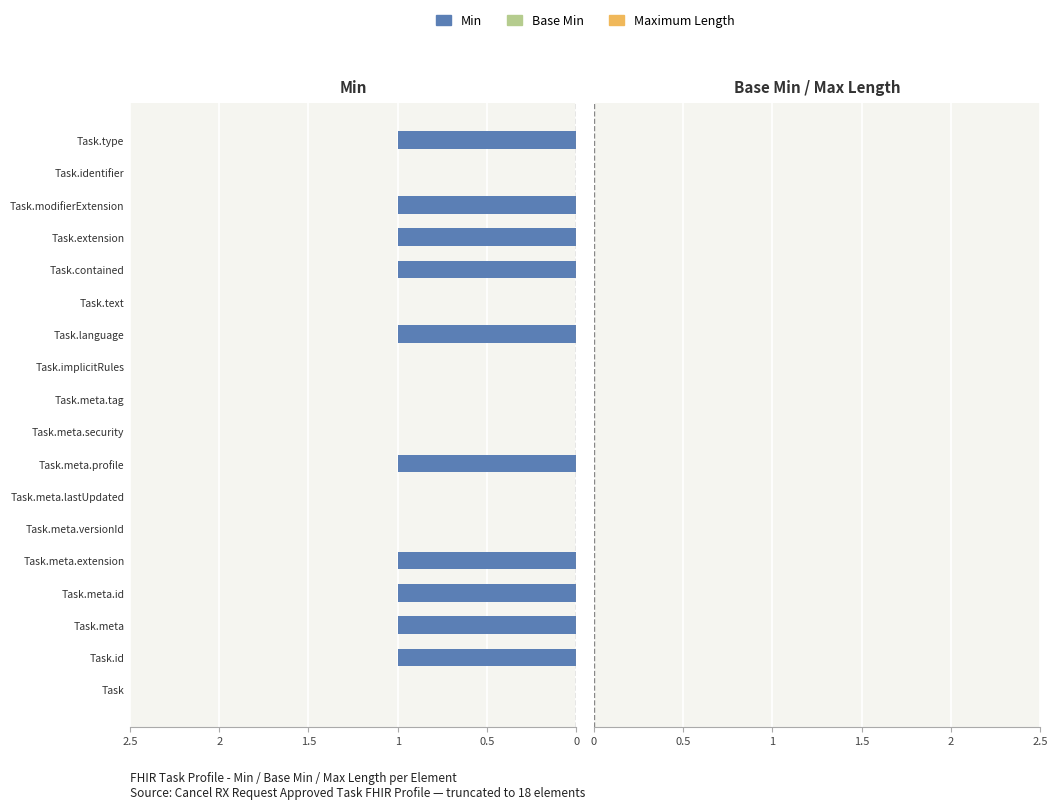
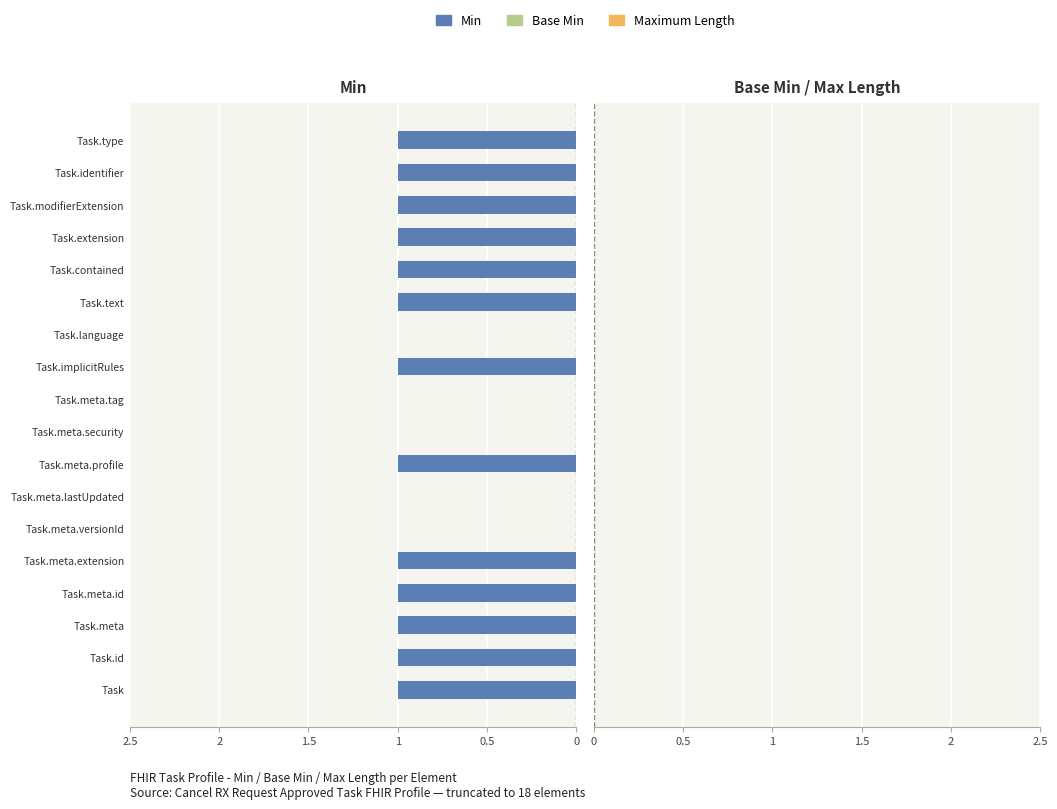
  {
    "Min": {
      "Task.type": 1,
-     "Task.identifier": 0,
+     "Task.identifier": 1,
      "Task.modifierExtension": 1,
      "Task.extension": 1,
      "Task.contained": 1,
-     "Task.text": 0,
-     "Task.language": 1,
-     "Task.implicitRules": 0,
+     "Task.text": 1,
+     "Task.language": 0,
+     "Task.implicitRules": 1,
      "Task.meta.tag": 0,
      "Task.meta.security": 0,
      "Task.meta.profile": 1,
      "Task.meta.lastUpdated": 0,
      "Task.meta.versionId": 0,
      "Task.meta.extension": 1,
      "Task.meta.id": 1,
      "Task.meta": 1,
      "Task.id": 1,
-     "Task": 0
+     "Task": 1
    }
  }
